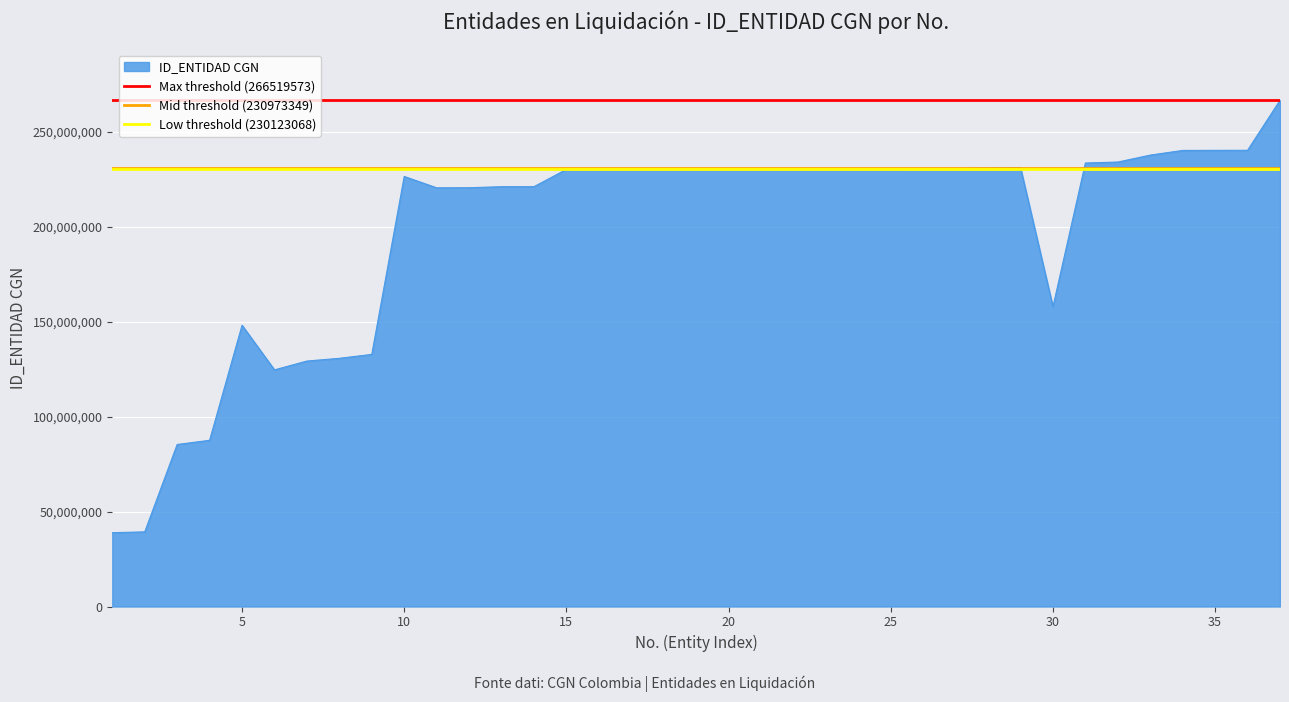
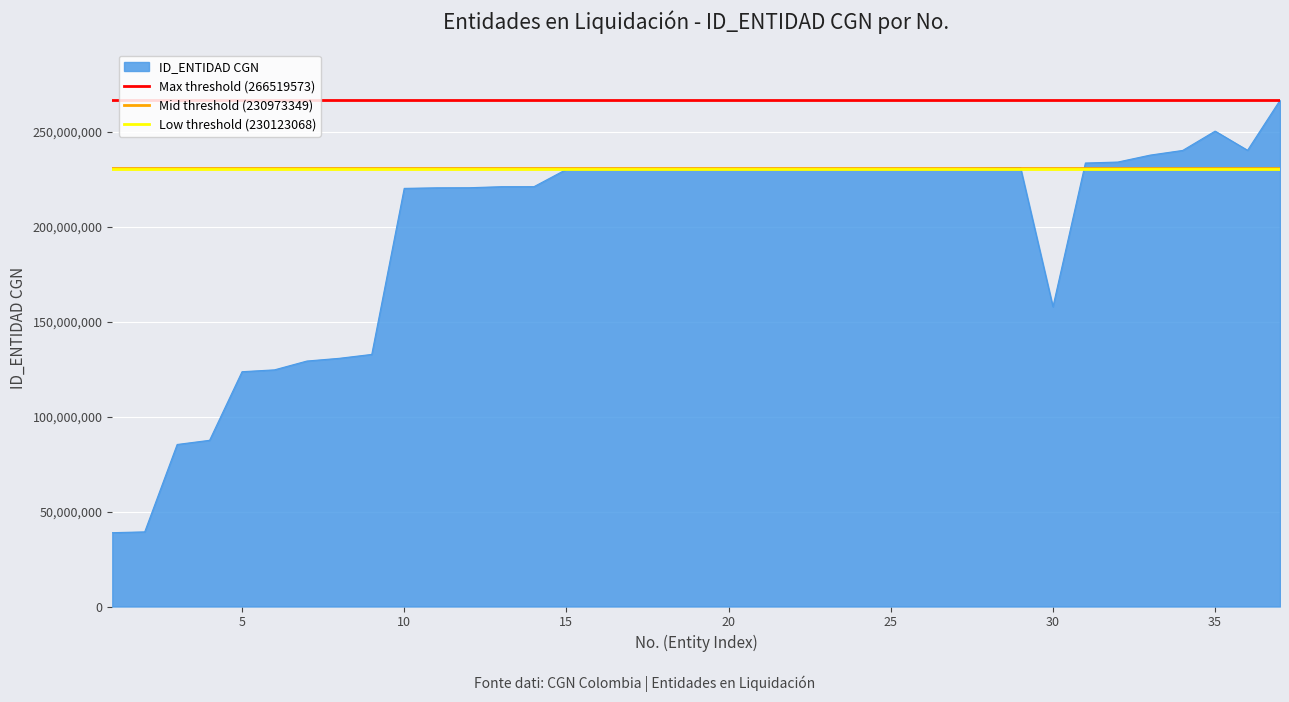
  {
-   "5": "148,000,000",
-   "10": "226,000,000",
+   "5": "124,000,000",
+   "10": "220,000,000",
    "15": "230,000,000",
    "20": "230,000,000",
    "25": "230,000,000",
    "30": "158,000,000",
-   "35": "240,000,000"
+   "35": "250,000,000"
  }
